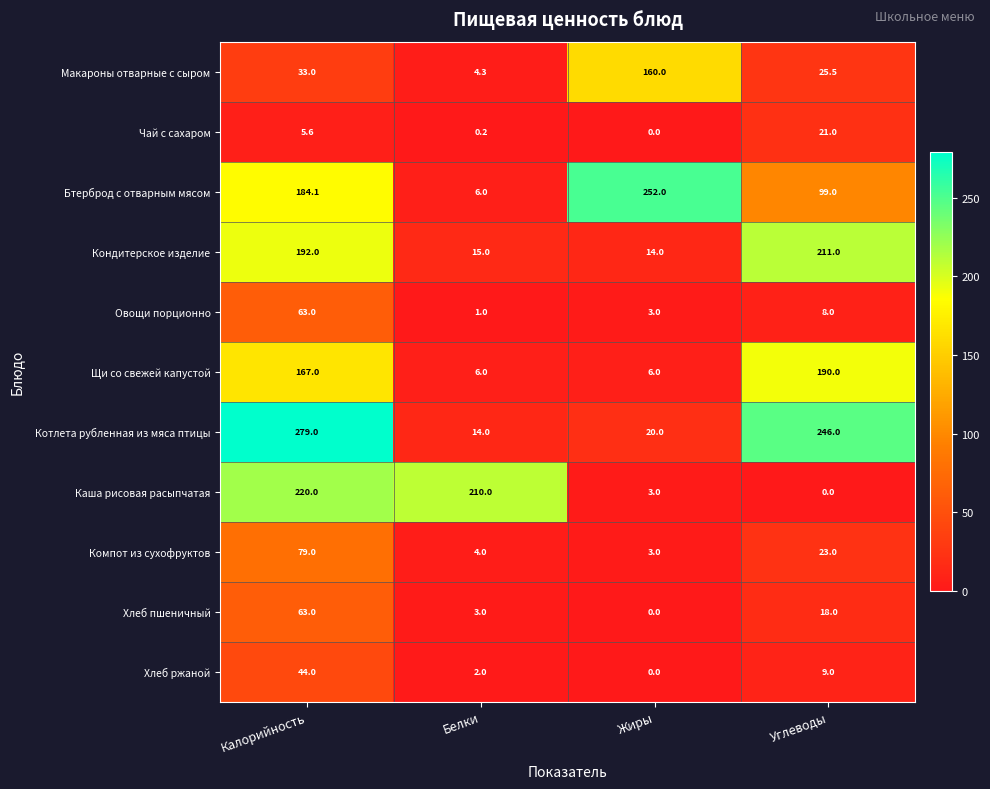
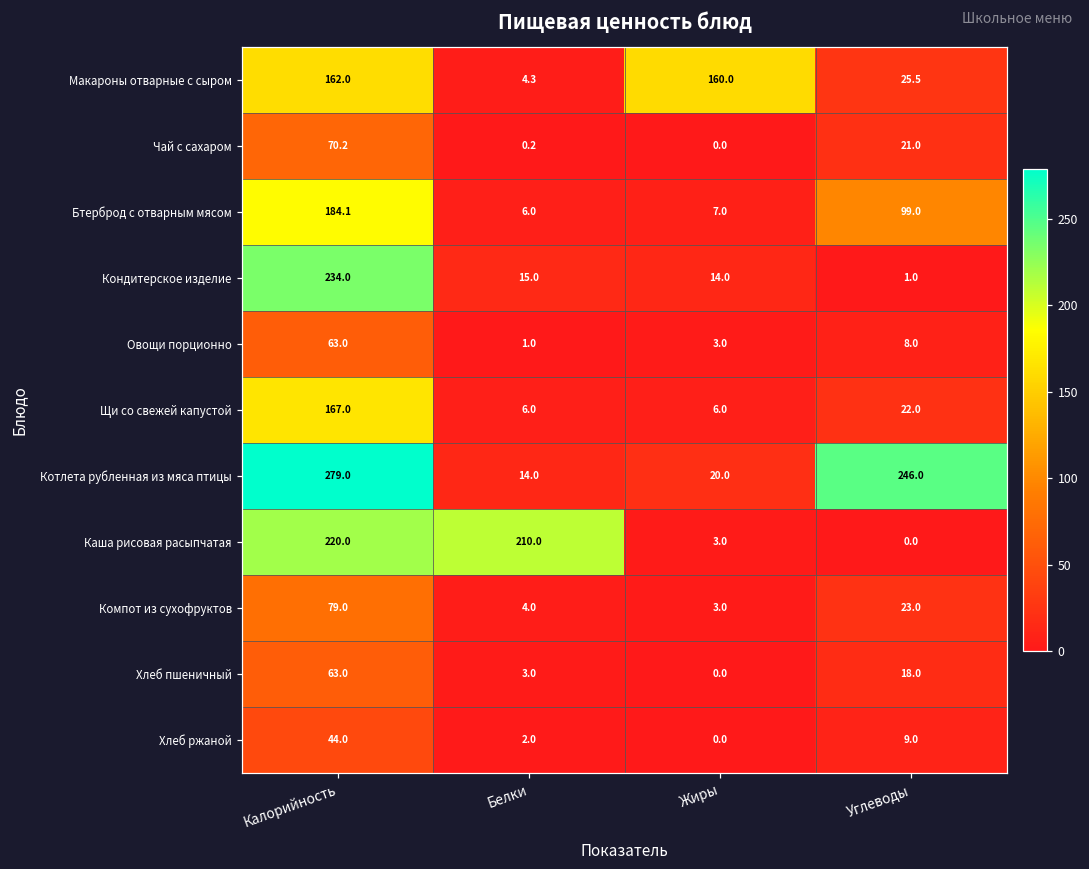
  {
    "Макароны отварные с сыром": {
-     "Калорийность": 33.0,
+     "Калорийность": 162.0,
      "Белки": 4.3,
      "Жиры": 160.0,
      "Углеводы": 25.5
    },
    "Чай с сахаром": {
-     "Калорийность": 5.6,
+     "Калорийность": 70.2,
      "Белки": 0.2,
      "Жиры": 0.0,
      "Углеводы": 21.0
    },
    "Бтерброд с отварным мясом": {
      "Калорийность": 184.1,
      "Белки": 6.0,
-     "Жиры": 252.0,
+     "Жиры": 7.0,
      "Углеводы": 99.0
    },
    "Кондитерское изделие": {
-     "Калорийность": 192.0,
+     "Калорийность": 234.0,
      "Белки": 15.0,
      "Жиры": 14.0,
-     "Углеводы": 211.0
+     "Углеводы": 1.0
    },
    "Овощи порционно": {
      "Калорийность": 63.0,
      "Белки": 1.0,
      "Жиры": 3.0,
      "Углеводы": 8.0
    },
    "Щи со свежей капустой": {
      "Калорийность": 167.0,
      "Белки": 6.0,
      "Жиры": 6.0,
-     "Углеводы": 190.0
+     "Углеводы": 22.0
    },
    "Котлета рубленная из мяса птицы": {
      "Калорийность": 279.0,
      "Белки": 14.0,
      "Жиры": 20.0,
      "Углеводы": 246.0
    },
    "Каша рисовая расыпчатая": {
      "Калорийность": 220.0,
      "Белки": 210.0,
      "Жиры": 3.0,
      "Углеводы": 0.0
    },
    "Компот из сухофруктов": {
      "Калорийность": 79.0,
      "Белки": 4.0,
      "Жиры": 3.0,
      "Углеводы": 23.0
    },
    "Хлеб пшеничный": {
      "Калорийность": 63.0,
      "Белки": 3.0,
      "Жиры": 0.0,
      "Углеводы": 18.0
    },
    "Хлеб ржаной": {
      "Калорийность": 44.0,
      "Белки": 2.0,
      "Жиры": 0.0,
      "Углеводы": 9.0
    }
  }
